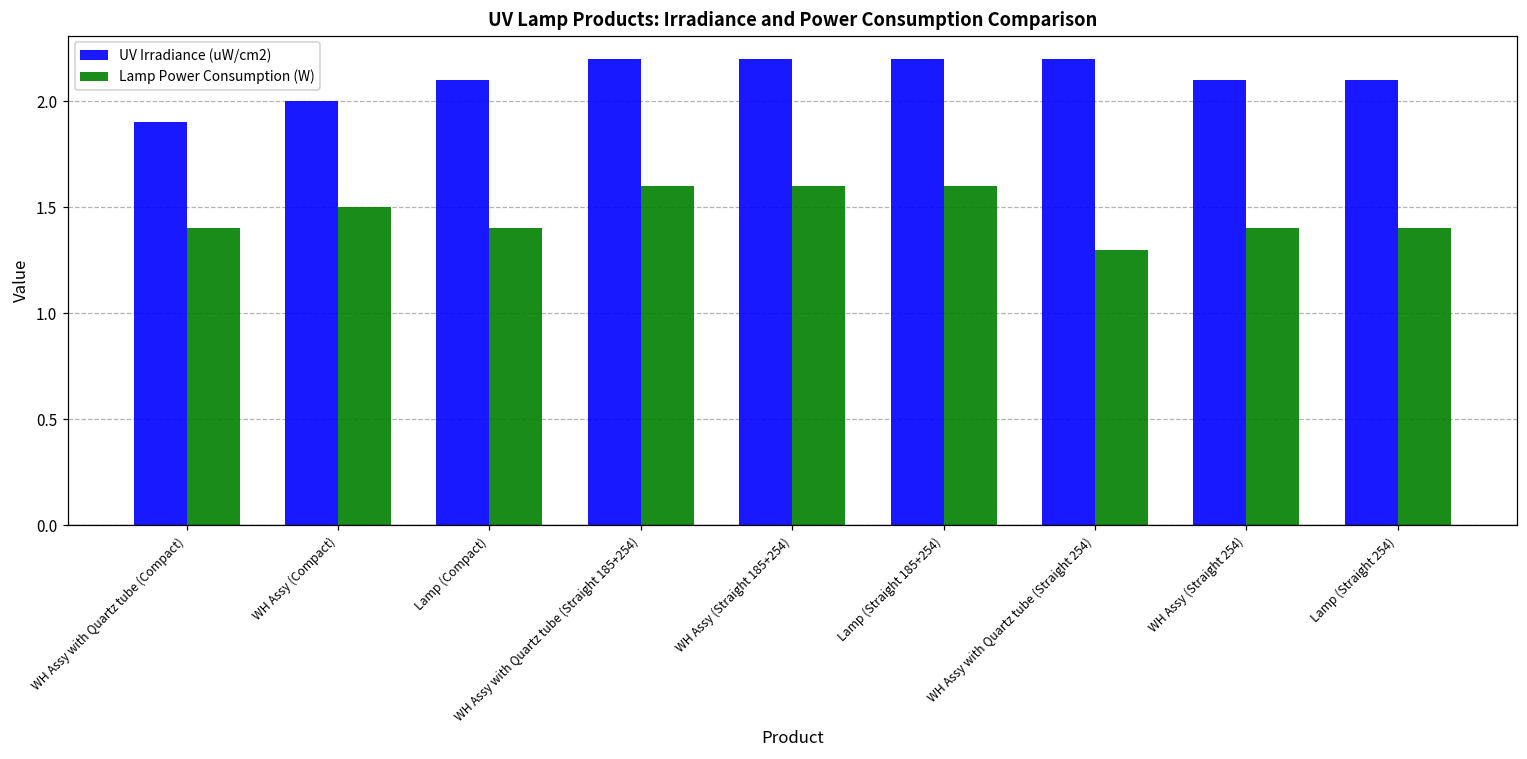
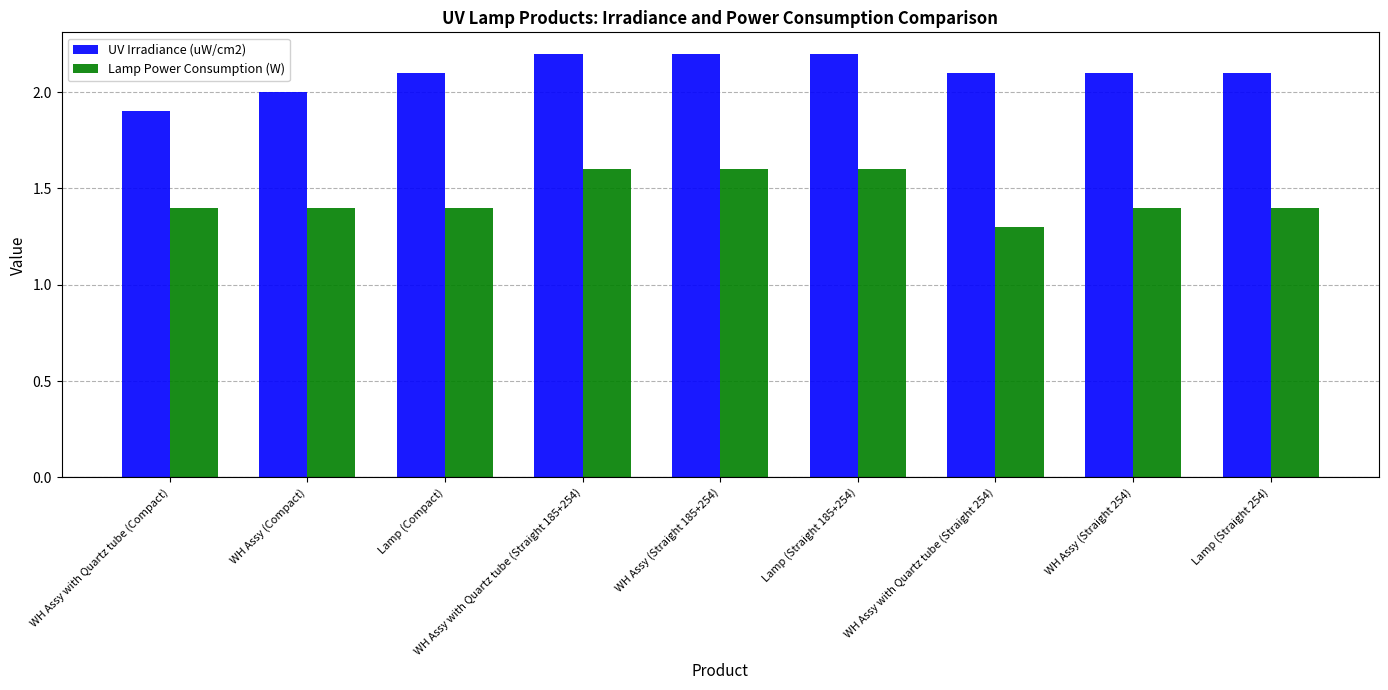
  {
    "UV Irradiance (uW/cm2)": {
      "WH Assy with Quartz tube (Compact)": 1.9,
      "WH Assy (Compact)": 2.0,
      "Lamp (Compact)": 2.1,
      "WH Assy with Quartz tube (Straight 185+254)": 2.2,
      "WH Assy (Straight 185+254)": 2.2,
      "Lamp (Straight 185+254)": 2.2,
-     "WH Assy with Quartz tube (Straight 254)": 2.2,
+     "WH Assy with Quartz tube (Straight 254)": 2.1,
      "WH Assy (Straight 254)": 2.1,
      "Lamp (Straight 254)": 2.1
    },
    "Lamp Power Consumption (W)": {
      "WH Assy with Quartz tube (Compact)": 1.4,
-     "WH Assy (Compact)": 1.5,
+     "WH Assy (Compact)": 1.4,
      "Lamp (Compact)": 1.4,
      "WH Assy with Quartz tube (Straight 185+254)": 1.6,
      "WH Assy (Straight 185+254)": 1.6,
      "Lamp (Straight 185+254)": 1.6,
      "WH Assy with Quartz tube (Straight 254)": 1.3,
      "WH Assy (Straight 254)": 1.4,
      "Lamp (Straight 254)": 1.4
    }
  }
